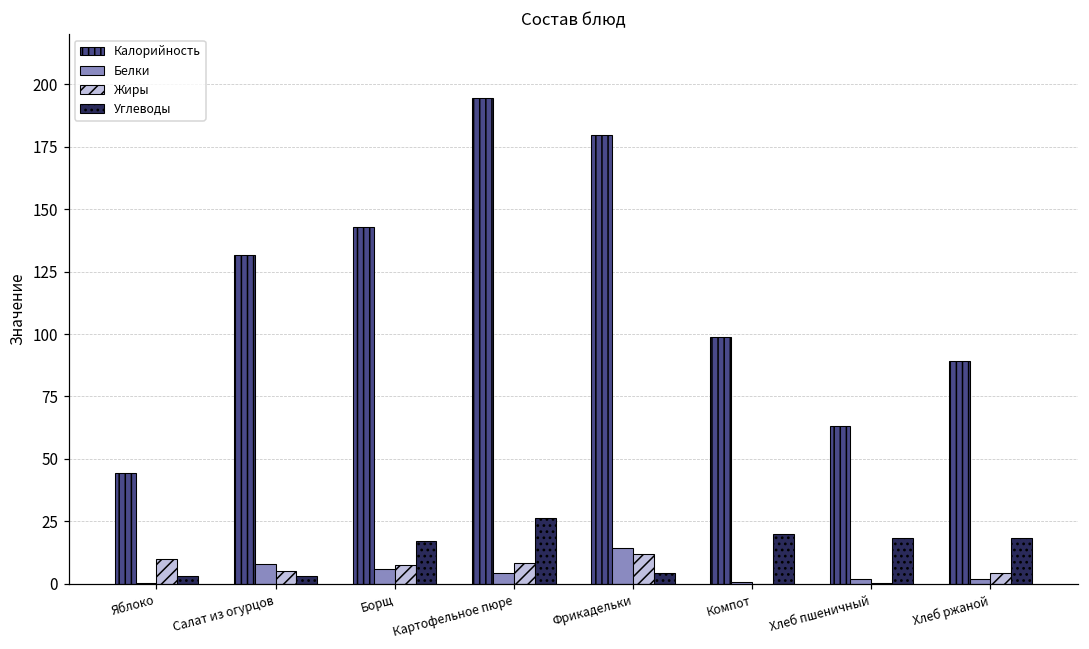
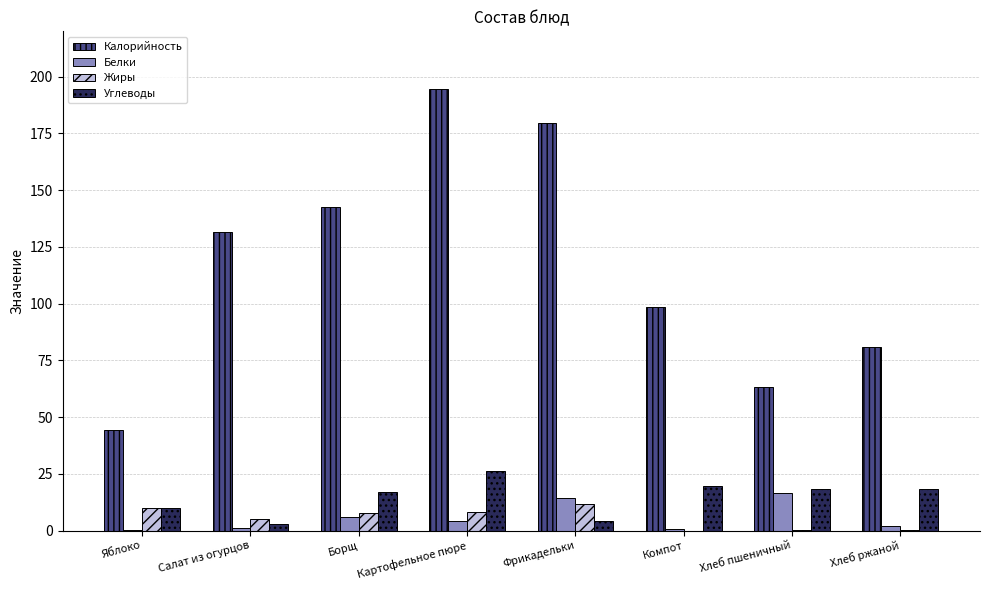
  {
    "Калорийность": {
      "Яблоко": 44,
      "Салат из огурцов": 132,
      "Борщ": 143,
      "Картофельное пюре": 194,
      "Фрикадельки": 180,
      "Компот": 99,
      "Хлеб пшеничный": 63,
-     "Хлеб ржаной": 89
+     "Хлеб ржаной": 81
    },
    "Белки": {
-     "Салат из огурцов": 8,
+     "Салат из огурцов": 1,
      "Борщ": 6,
      "Картофельное пюре": 4,
      "Фрикадельки": 14,
-     "Хлеб пшеничный": 2,
+     "Хлеб пшеничный": 17,
      "Хлеб ржаной": 2
    },
    "Жиры": {
      "Яблоко": 10,
      "Салат из огурцов": 5,
      "Борщ": 8,
      "Картофельное пюре": 8,
      "Фрикадельки": 12,
      "Компот": 0,
-     "Хлеб ржаной": 4
+     "Хлеб ржаной": 0
    },
    "Углеводы": {
-     "Яблоко": 3,
+     "Яблоко": 10,
      "Салат из огурцов": 3,
      "Борщ": 17,
      "Картофельное пюре": 26,
      "Фрикадельки": 4,
      "Компот": 20,
      "Хлеб пшеничный": 18,
      "Хлеб ржаной": 18
    }
  }
